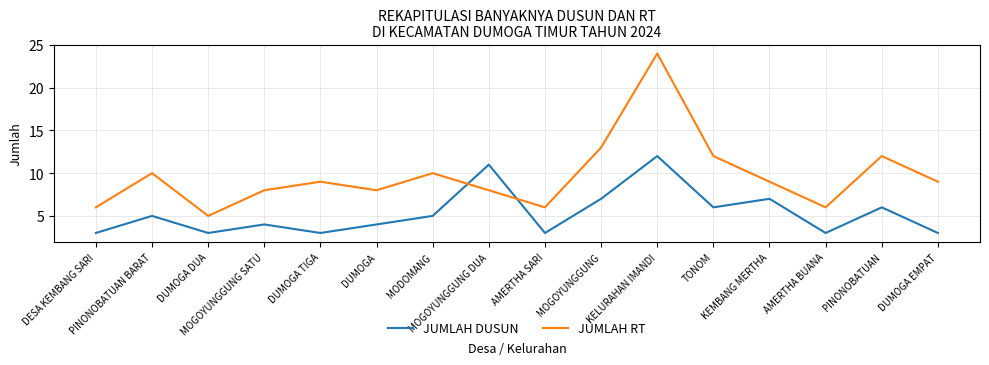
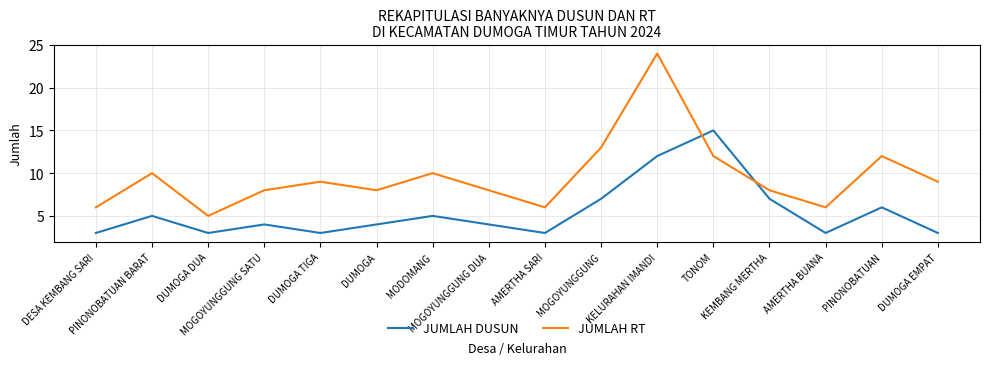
  {
    "JUMLAH DUSUN": {
      "DESA KEMBANG SARI": 3,
      "PINONOBATUAN BARAT": 5,
      "DUMOGA DUA": 3,
      "MOGOYUNGGUNG SATU": 4,
      "DUMOGA TIGA": 3,
      "DUMOGA": 4,
      "MODOMANG": 5,
-     "MOGOYUNGGUNG DUA": 11,
+     "MOGOYUNGGUNG DUA": 4,
      "AMERTHA SARI": 3,
      "MOGOYUNGGUNG": 7,
      "KELURAHAN IMANDI": 12,
-     "TONOM": 6,
+     "TONOM": 15,
      "KEMBANG MERTHA": 7,
      "AMERTHA BUANA": 3,
      "PINONOBATUAN": 6,
      "DUMOGA EMPAT": 3
    },
    "JUMLAH RT": {
      "DESA KEMBANG SARI": 6,
      "PINONOBATUAN BARAT": 10,
      "DUMOGA DUA": 5,
      "MOGOYUNGGUNG SATU": 8,
      "DUMOGA TIGA": 9,
      "DUMOGA": 8,
      "MODOMANG": 10,
      "MOGOYUNGGUNG DUA": 8,
      "AMERTHA SARI": 6,
      "MOGOYUNGGUNG": 13,
      "KELURAHAN IMANDI": 24,
      "TONOM": 12,
-     "KEMBANG MERTHA": 9,
+     "KEMBANG MERTHA": 8,
      "AMERTHA BUANA": 6,
      "PINONOBATUAN": 12,
      "DUMOGA EMPAT": 9
    }
  }
